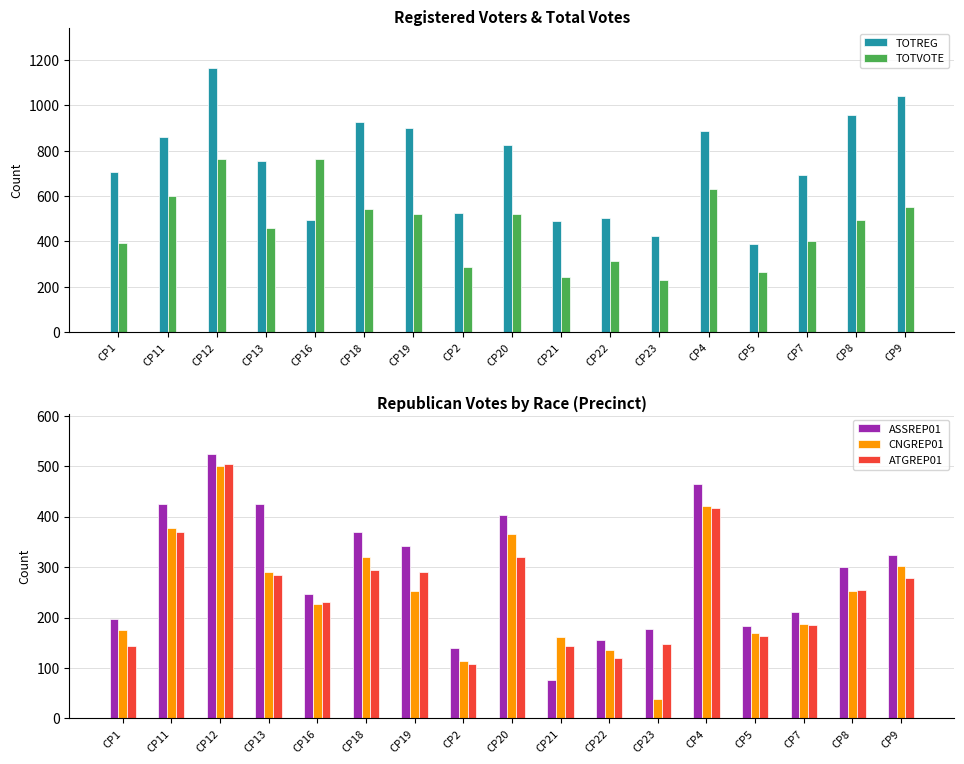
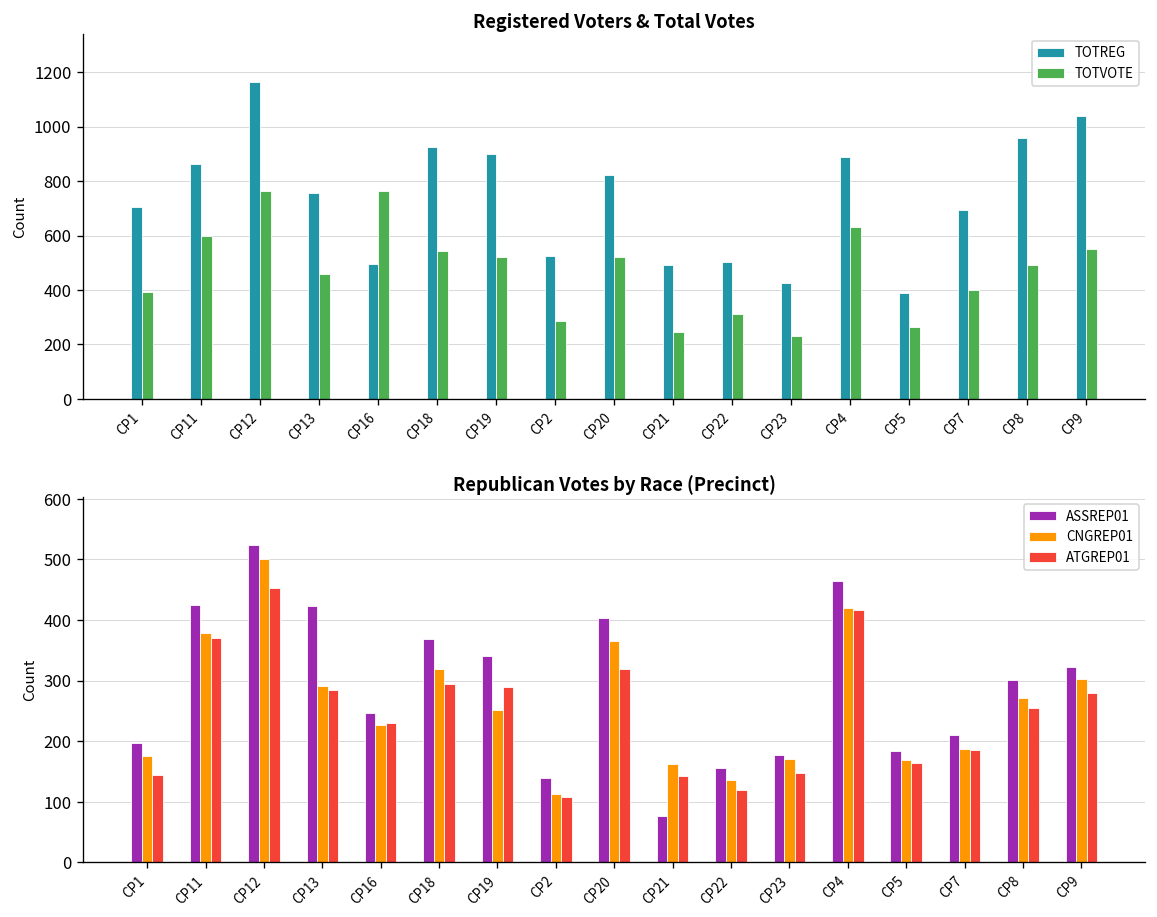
  {
    "Registered Voters & Total Votes": {
      "TOTREG": {
        "CP1": 710,
        "CP11": 860,
        "CP12": 1170,
        "CP13": 760,
        "CP16": 500,
        "CP18": 930,
        "CP19": 900,
        "CP2": 520,
        "CP20": 820,
        "CP21": 490,
        "CP22": 500,
        "CP23": 420,
        "CP4": 890,
        "CP5": 390,
        "CP7": 690,
        "CP8": 960,
        "CP9": 1040
      },
      "TOTVOTE": {
        "CP1": 390,
        "CP11": 600,
        "CP12": 760,
        "CP13": 460,
        "CP16": 770,
        "CP18": 540,
        "CP19": 520,
        "CP2": 290,
        "CP20": 520,
        "CP21": 250,
        "CP22": 310,
        "CP23": 230,
        "CP4": 630,
        "CP5": 270,
        "CP7": 400,
        "CP8": 490,
        "CP9": 550
      }
    },
    "Republican Votes by Race (Precinct)": {
      "ASSREP01": {
        "CP1": 200,
        "CP11": 430,
        "CP12": 520,
        "CP13": 420,
        "CP16": 250,
        "CP18": 370,
        "CP19": 340,
        "CP2": 140,
        "CP20": 400,
        "CP21": 80,
        "CP22": 160,
        "CP23": 180,
        "CP4": 460,
        "CP5": 180,
        "CP7": 210,
        "CP8": 300,
        "CP9": 320
      },
      "CNGREP01": {
        "CP1": 180,
        "CP11": 380,
        "CP12": 500,
        "CP13": 290,
        "CP16": 230,
        "CP18": 320,
        "CP19": 250,
        "CP2": 110,
        "CP20": 370,
        "CP21": 160,
        "CP22": 140,
-       "CP23": 40,
+       "CP23": 170,
        "CP4": 420,
        "CP5": 170,
        "CP7": 190,
-       "CP8": 250,
+       "CP8": 270,
        "CP9": 300
      },
      "ATGREP01": {
        "CP1": 140,
        "CP11": 370,
-       "CP12": 500,
+       "CP12": 450,
        "CP13": 280,
        "CP16": 230,
        "CP18": 290,
        "CP19": 290,
        "CP2": 110,
        "CP20": 320,
        "CP21": 140,
        "CP22": 120,
        "CP23": 150,
        "CP4": 420,
        "CP5": 160,
        "CP7": 190,
        "CP8": 260,
        "CP9": 280
      }
    }
  }
